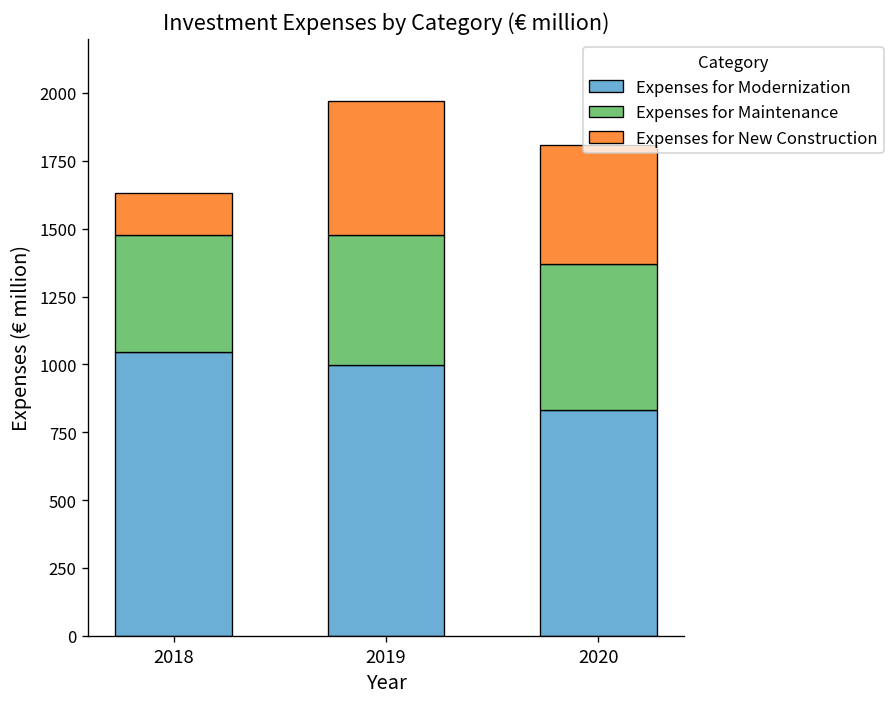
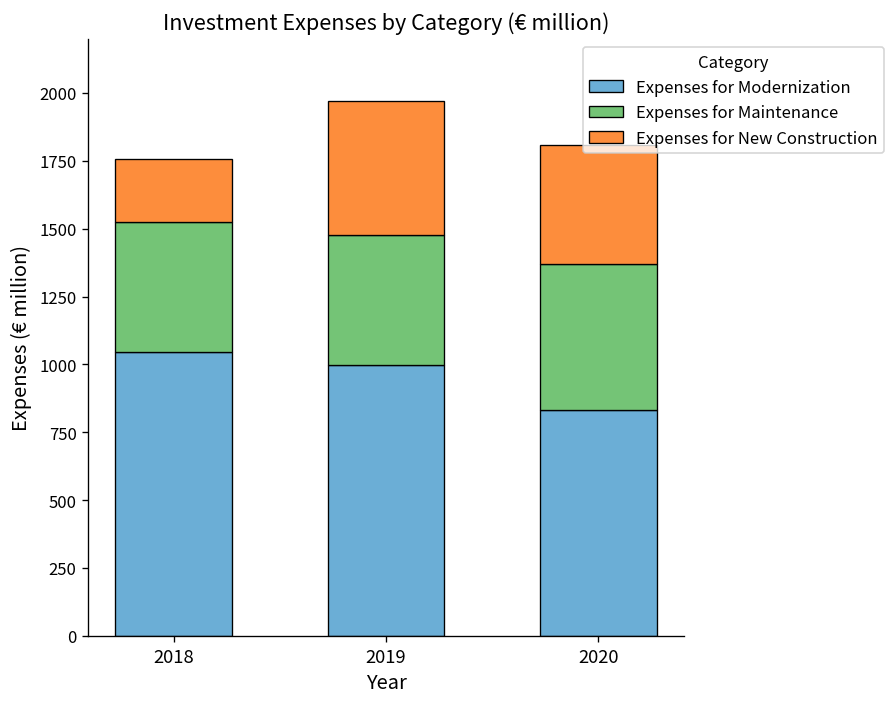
  {
    "Expenses for Modernization": {
      "2018": 1050,
      "2019": 1000,
      "2020": 830
    },
    "Expenses for Maintenance": {
-     "2018": 430,
+     "2018": 480,
      "2019": 480,
      "2020": 540
    },
    "Expenses for New Construction": {
-     "2018": 160,
+     "2018": 230,
      "2019": 490
    }
  }
